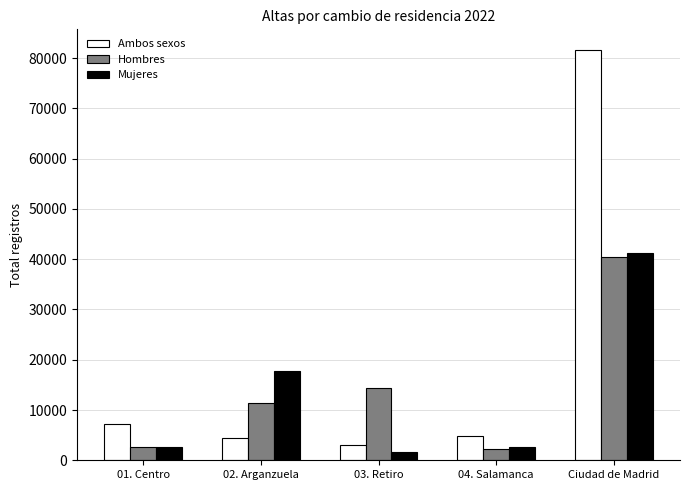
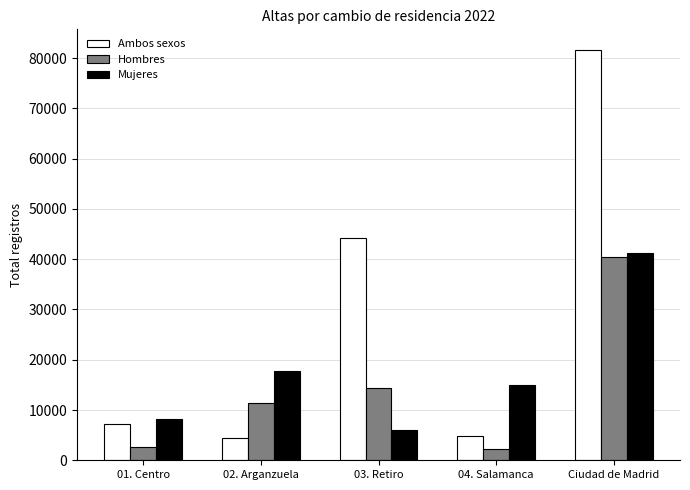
  {
    "Ambos sexos": {
      "01. Centro": 7000,
      "02. Arganzuela": 5000,
-     "03. Retiro": 3000,
+     "03. Retiro": 44000,
      "04. Salamanca": 5000,
      "Ciudad de Madrid": 82000
    },
    "Hombres": {
      "01. Centro": 3000,
      "02. Arganzuela": 11000,
      "03. Retiro": 14000,
      "04. Salamanca": 2000,
      "Ciudad de Madrid": 40000
    },
    "Mujeres": {
-     "01. Centro": 3000,
+     "01. Centro": 8000,
      "02. Arganzuela": 18000,
-     "03. Retiro": 2000,
-     "04. Salamanca": 3000,
+     "03. Retiro": 6000,
+     "04. Salamanca": 15000,
      "Ciudad de Madrid": 41000
    }
  }
